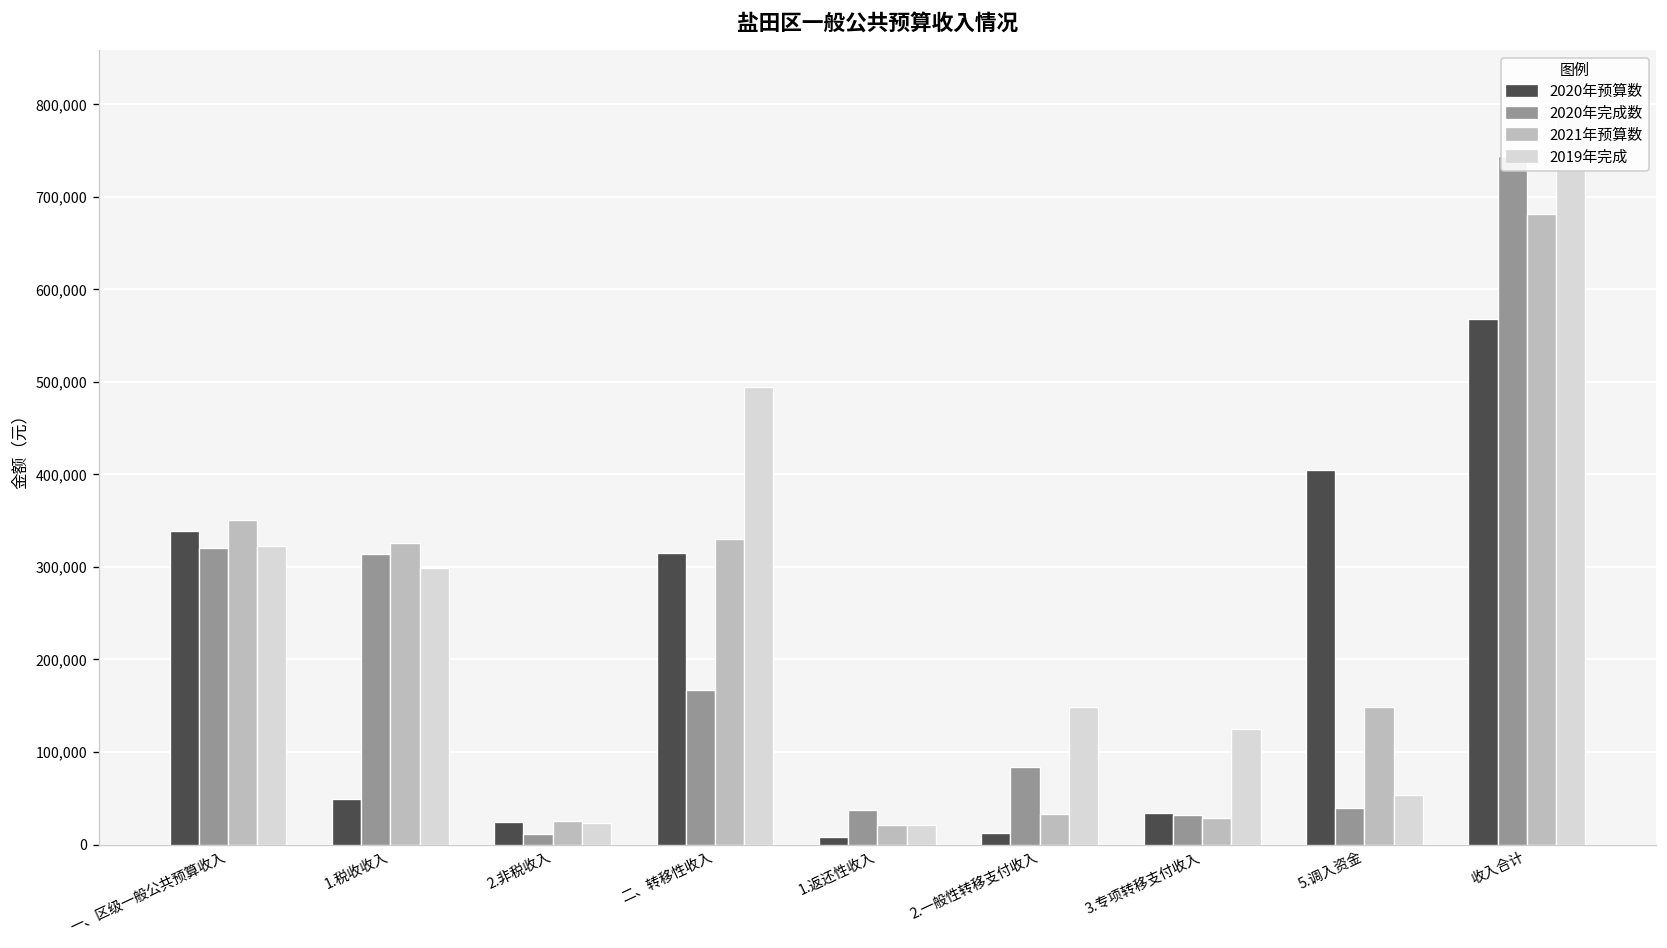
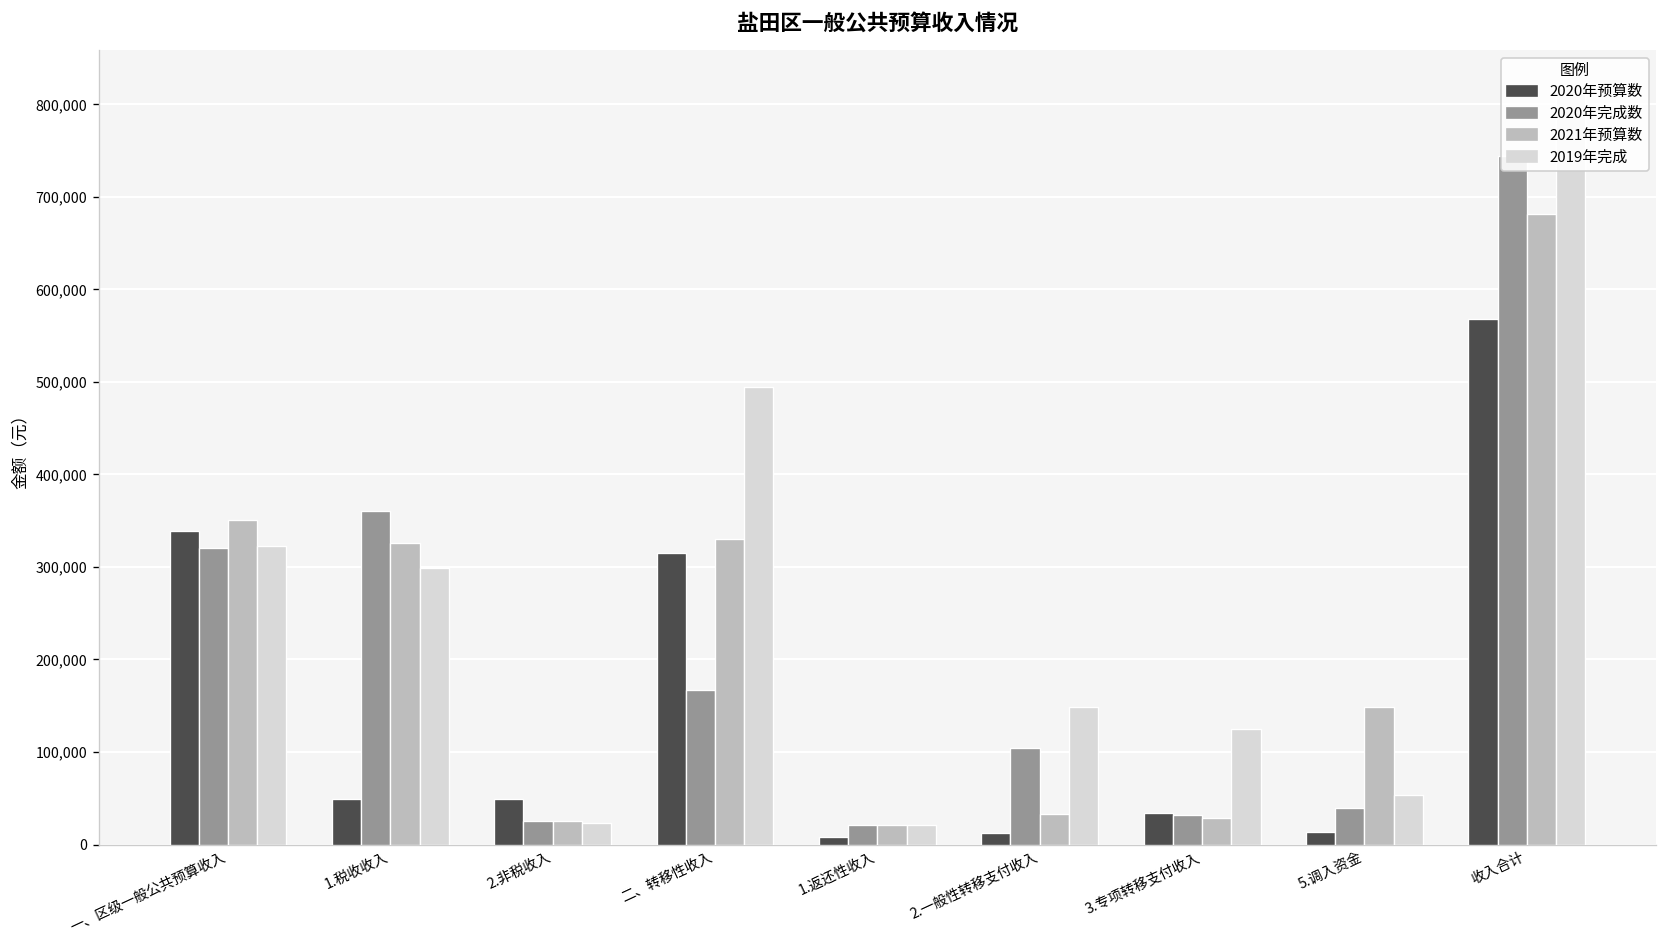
  {
    "2020年预算数": {
      "一、区级一般公共预算收入": "340,000",
      "1.税收收入": "50,000",
-     "2.非税收入": "20,000",
+     "2.非税收入": "50,000",
      "二、转移性收入": "310,000",
      "1.返还性收入": "10,000",
      "2.一般性转移支付收入": "10,000",
      "3.专项转移支付收入": "30,000",
-     "5.调入资金": "400,000",
+     "5.调入资金": "10,000",
      "收入合计": "570,000"
    },
    "2020年完成数": {
      "一、区级一般公共预算收入": "320,000",
-     "1.税收收入": "310,000",
-     "2.非税收入": "10,000",
+     "1.税收收入": "360,000",
+     "2.非税收入": "20,000",
      "二、转移性收入": "170,000",
-     "1.返还性收入": "40,000",
-     "2.一般性转移支付收入": "80,000",
+     "1.返还性收入": "20,000",
+     "2.一般性转移支付收入": "100,000",
      "3.专项转移支付收入": "30,000",
      "5.调入资金": "40,000"
    }
  }
